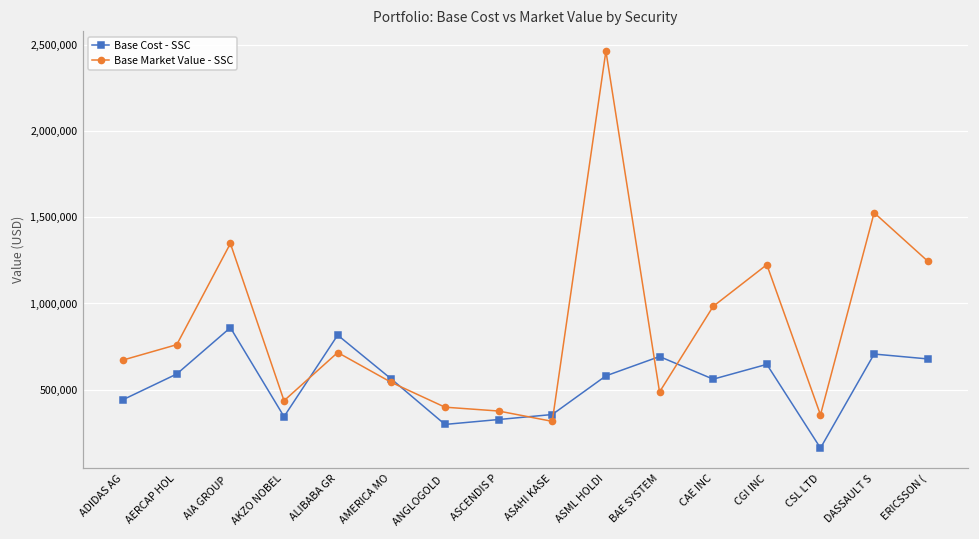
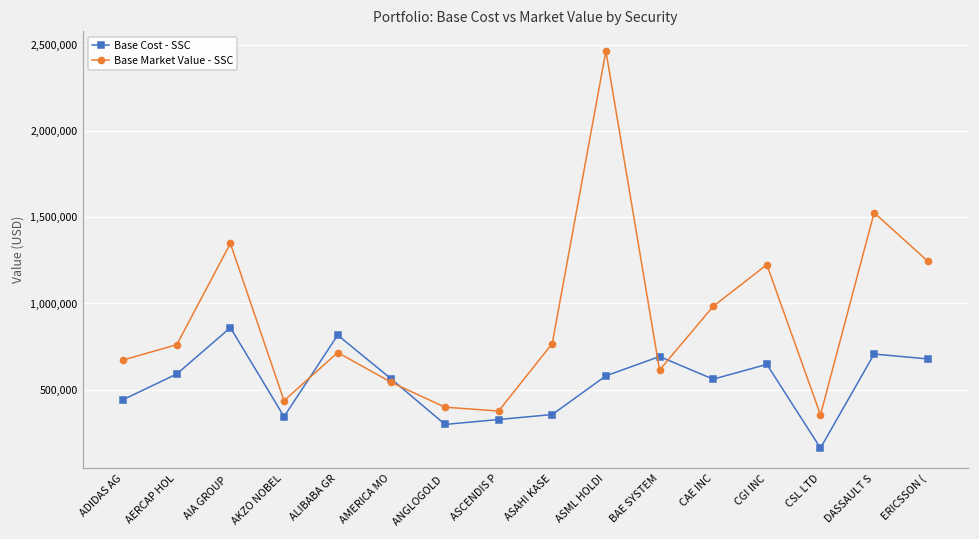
  {
    "Base Cost - SSC": {
      "ADIDAS AG": "440,000",
      "AERCAP HOL": "590,000",
      "AIA GROUP": "860,000",
      "AKZO NOBEL": "340,000",
      "ALIBABA GR": "820,000",
      "AMERICA MO": "560,000",
      "ANGLOGOLD": "300,000",
      "ASCENDIS P": "330,000",
      "ASAHI KASE": "360,000",
      "ASML HOLDI": "580,000",
      "BAE SYSTEM": "690,000",
      "CAE INC": "560,000",
      "CGI INC": "650,000",
      "CSL LTD": "160,000",
      "DASSAULT S": "710,000",
      "ERICSSON (": "680,000"
    },
    "Base Market Value - SSC": {
      "ADIDAS AG": "670,000",
      "AERCAP HOL": "760,000",
      "AIA GROUP": "1,350,000",
      "AKZO NOBEL": "440,000",
      "ALIBABA GR": "720,000",
      "AMERICA MO": "540,000",
      "ANGLOGOLD": "400,000",
      "ASCENDIS P": "380,000",
-     "ASAHI KASE": "320,000",
+     "ASAHI KASE": "770,000",
      "ASML HOLDI": "2,460,000",
-     "BAE SYSTEM": "490,000",
+     "BAE SYSTEM": "610,000",
      "CAE INC": "980,000",
      "CGI INC": "1,220,000",
      "CSL LTD": "350,000",
      "DASSAULT S": "1,530,000",
      "ERICSSON (": "1,250,000"
    }
  }
